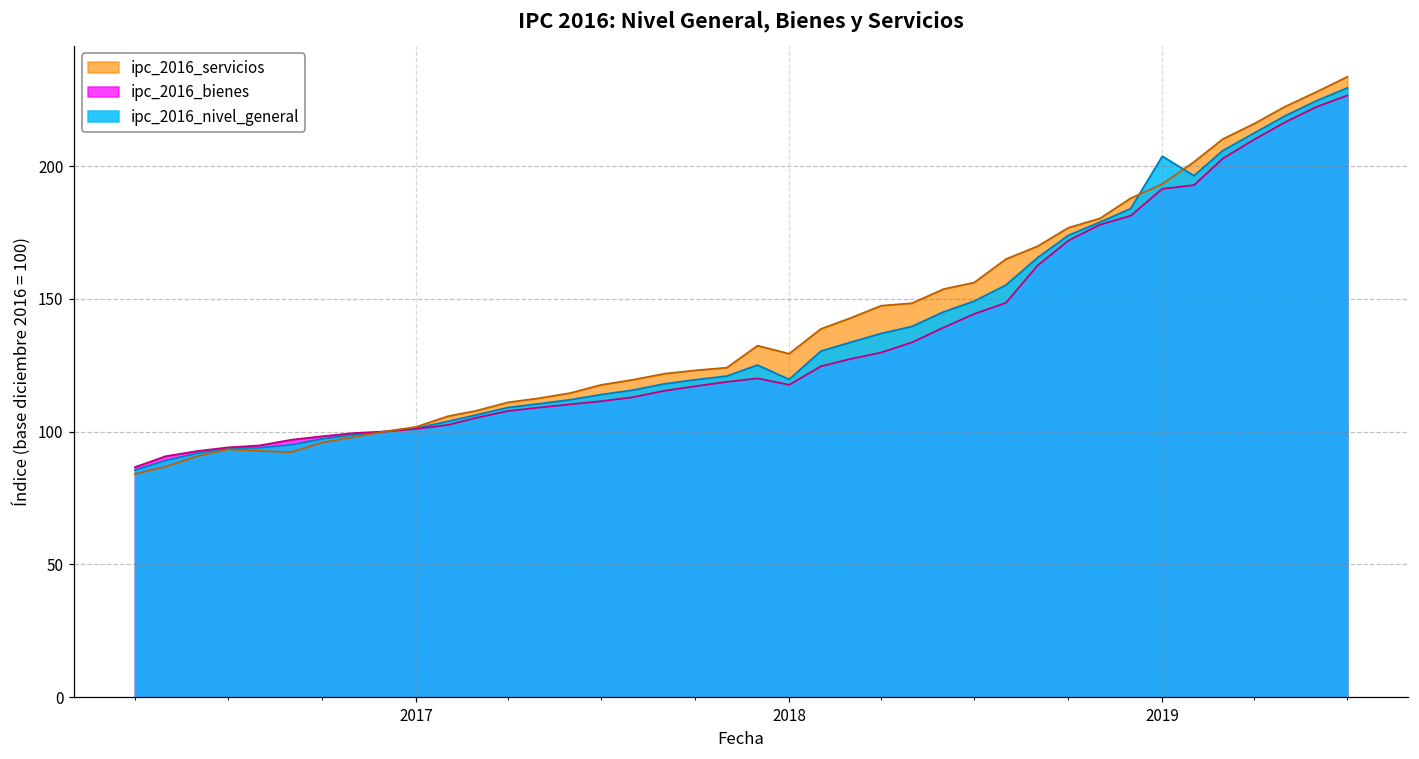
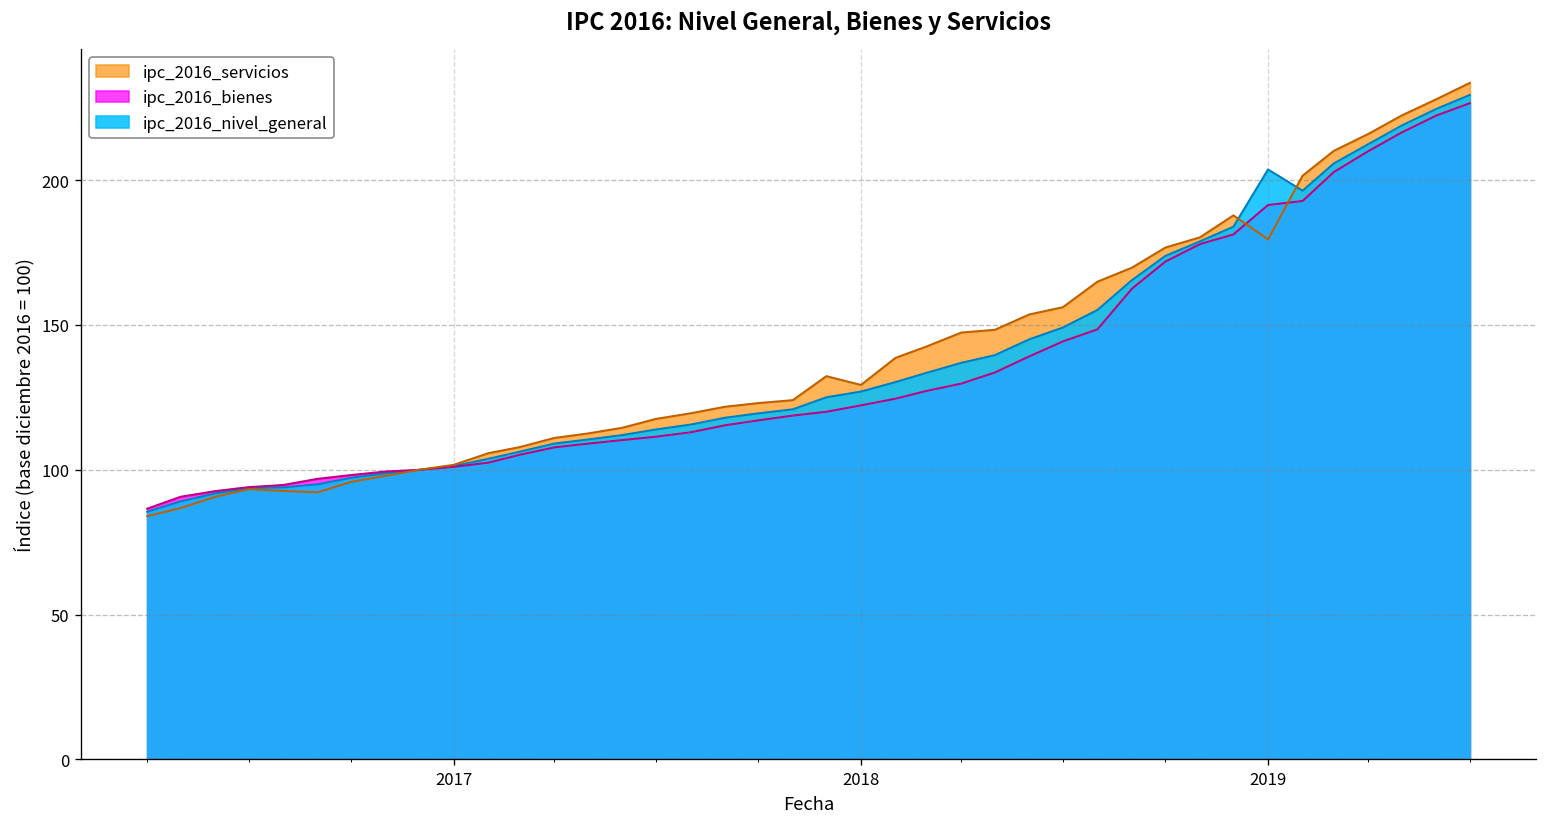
  {
    "ipc_2016_servicios": {
      "2018": 129,
-     "2019": 193
+     "2019": 180
    },
    "ipc_2016_bienes": {
-     "2018": 118,
+     "2018": 122,
      "2019": 191
    },
    "ipc_2016_nivel_general": {
-     "2018": 120,
+     "2018": 127,
      "2019": 204
    }
  }
